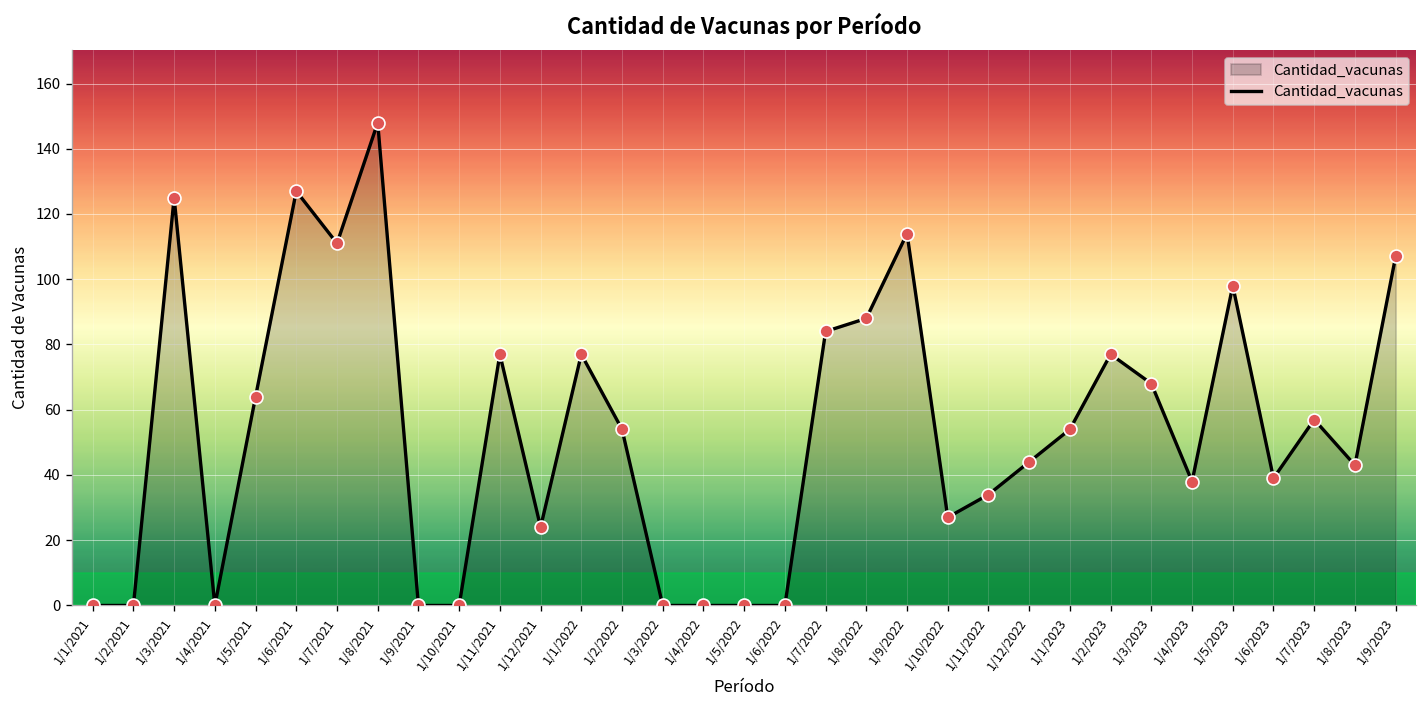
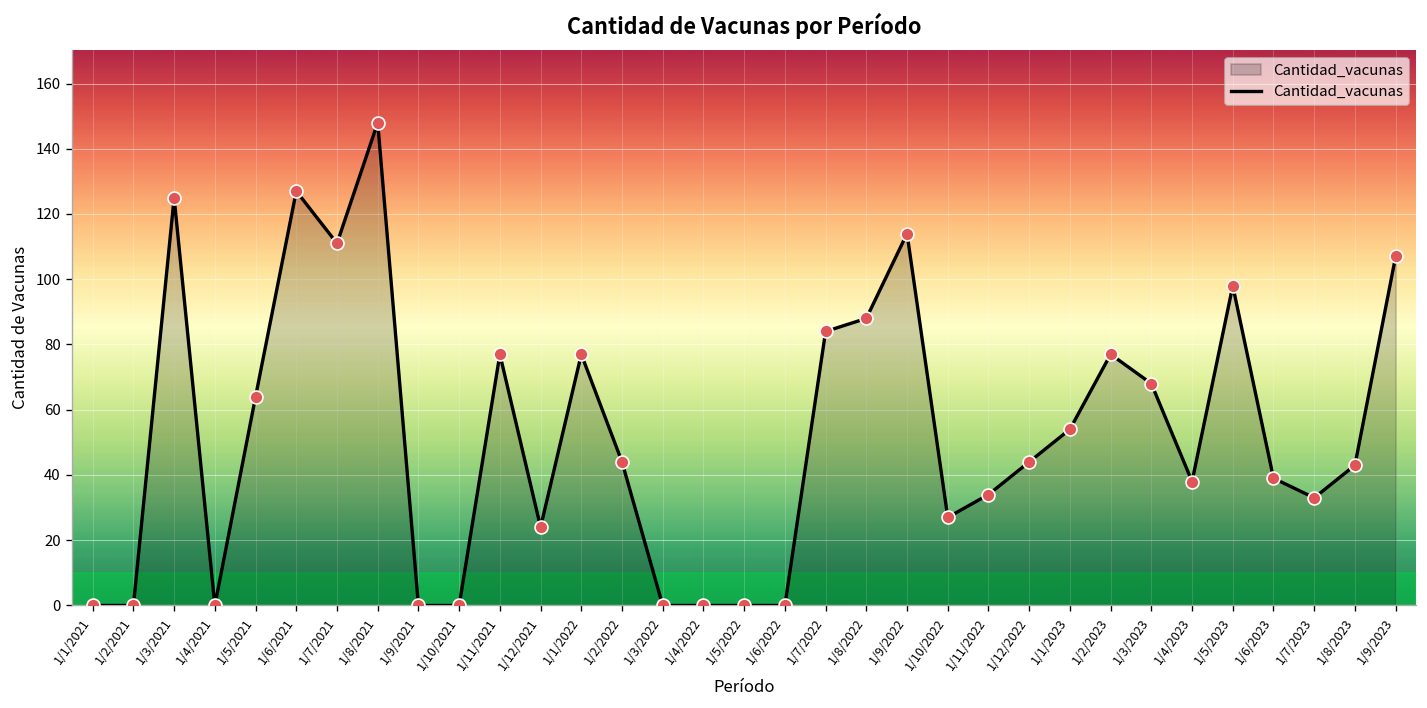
  {
    "1/3/2021": 125,
    "1/5/2021": 64,
    "1/6/2021": 127,
    "1/7/2021": 111,
    "1/8/2021": 148,
    "1/11/2021": 77,
    "1/12/2021": 24,
    "1/1/2022": 77,
-   "1/2/2022": 54,
+   "1/2/2022": 44,
    "1/7/2022": 84,
    "1/8/2022": 88,
    "1/9/2022": 114,
    "1/10/2022": 27,
    "1/11/2022": 34,
    "1/12/2022": 44,
    "1/1/2023": 54,
    "1/2/2023": 77,
    "1/3/2023": 68,
    "1/4/2023": 38,
    "1/5/2023": 98,
    "1/6/2023": 39,
-   "1/7/2023": 57,
+   "1/7/2023": 33,
    "1/8/2023": 43,
    "1/9/2023": 107
  }
